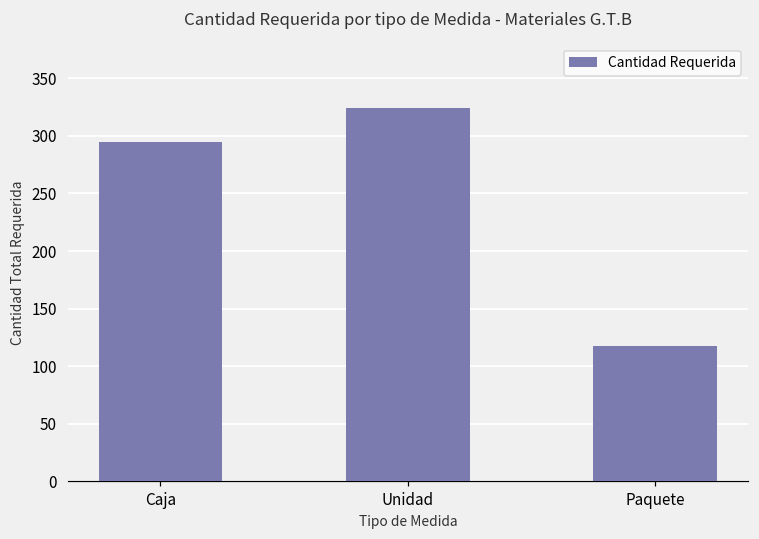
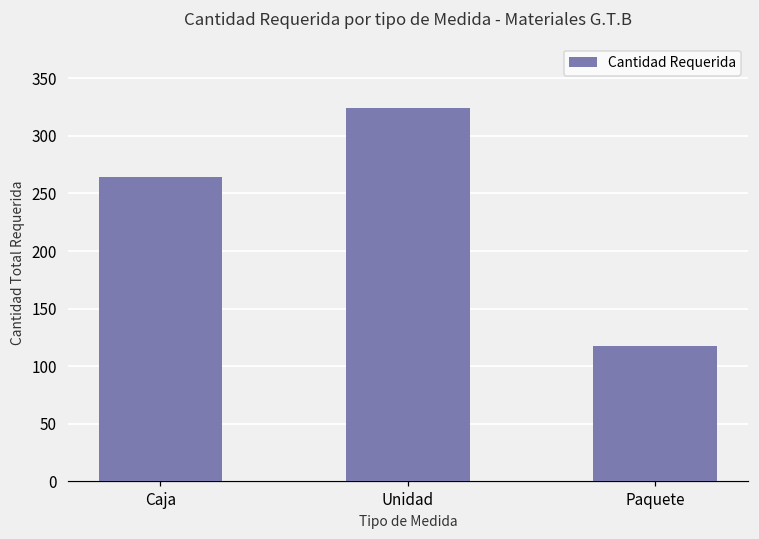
  {
-   "Caja": 295,
+   "Caja": 264,
    "Unidad": 324,
    "Paquete": 118
  }
